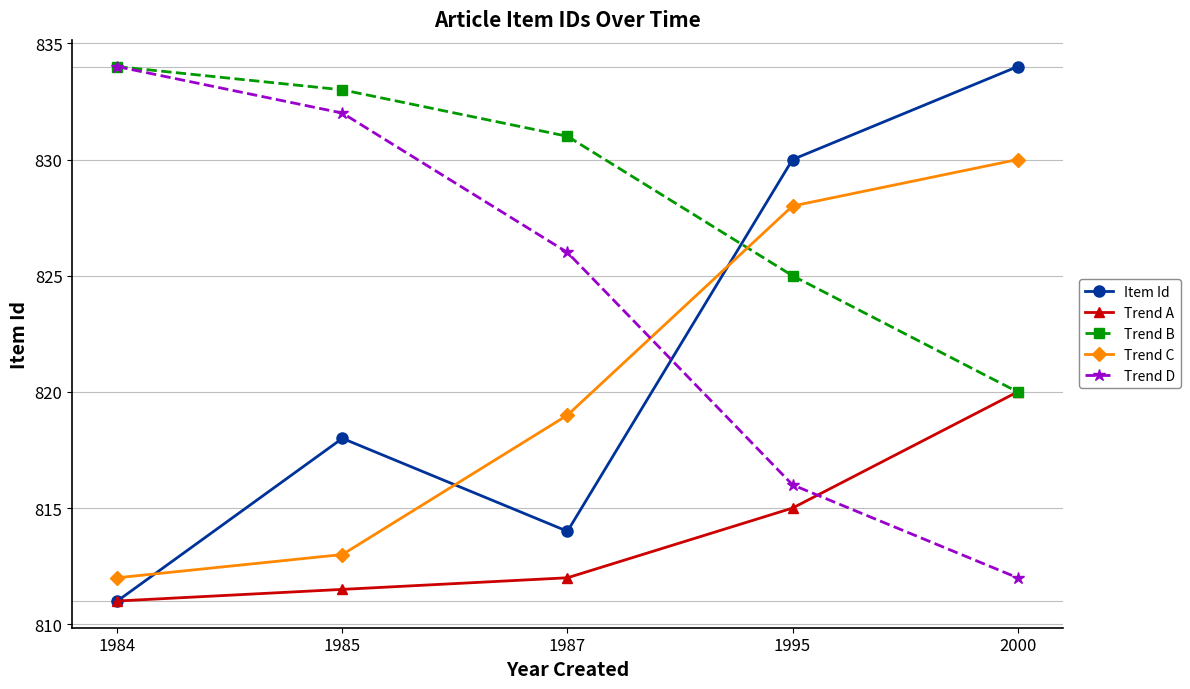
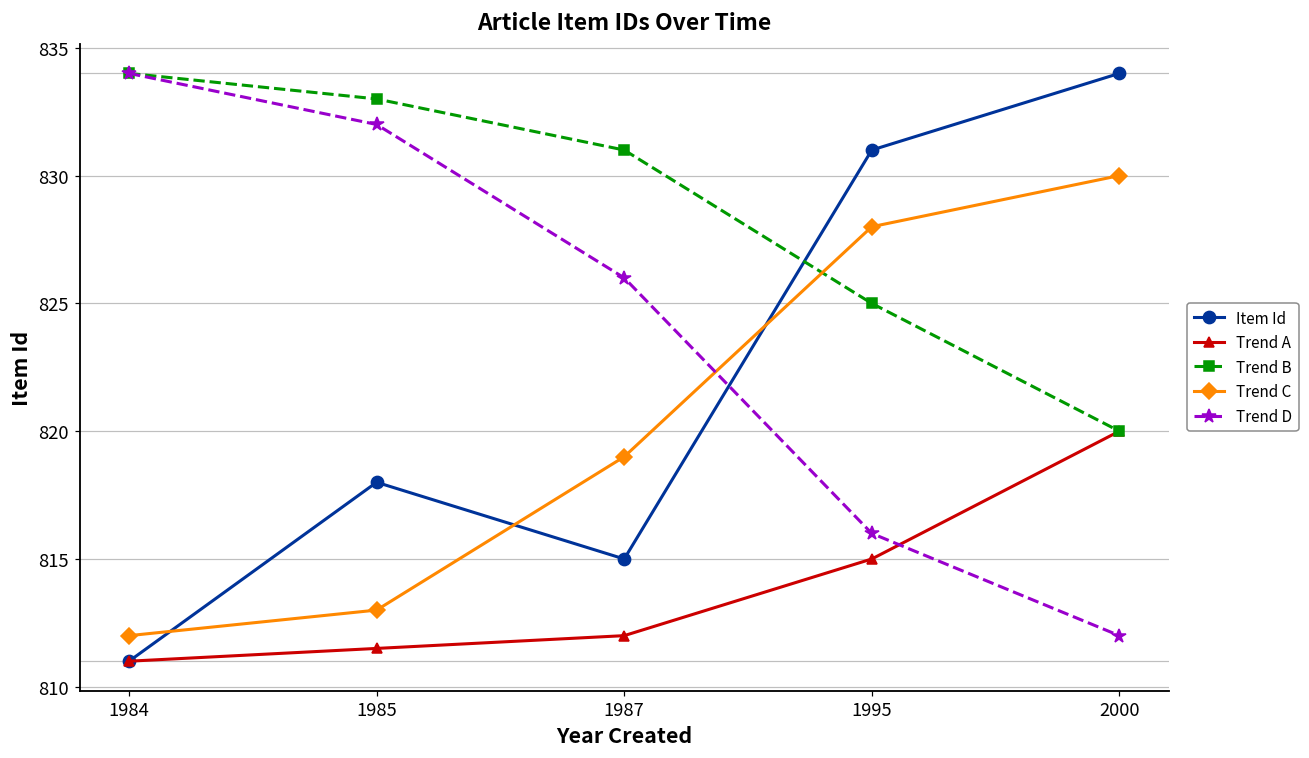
  {
    "Item Id": {
      "1985": 818,
-     "1987": 814,
-     "1995": 830,
+     "1987": 815,
+     "1995": 831,
      "2000": 834
    },
    "Trend A": {
      "1985": 811.5,
      "1987": 812,
      "1995": 815
    },
    "Trend B": {
      "1985": 833,
      "1987": 831,
      "1995": 825
    },
    "Trend C": {
      "1984": 812,
      "1985": 813,
      "1987": 819,
      "1995": 828,
      "2000": 830
    },
    "Trend D": {
      "1985": 832,
      "1987": 826,
      "1995": 816,
      "2000": 812
    }
  }
